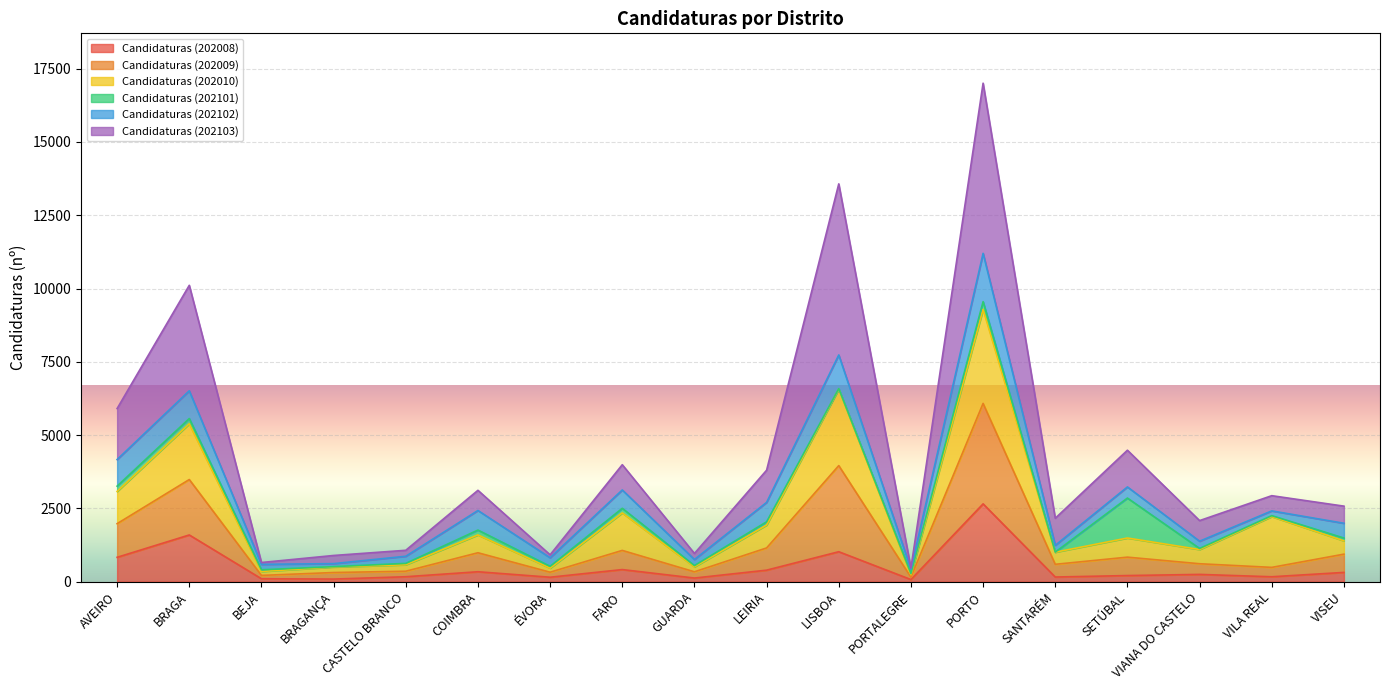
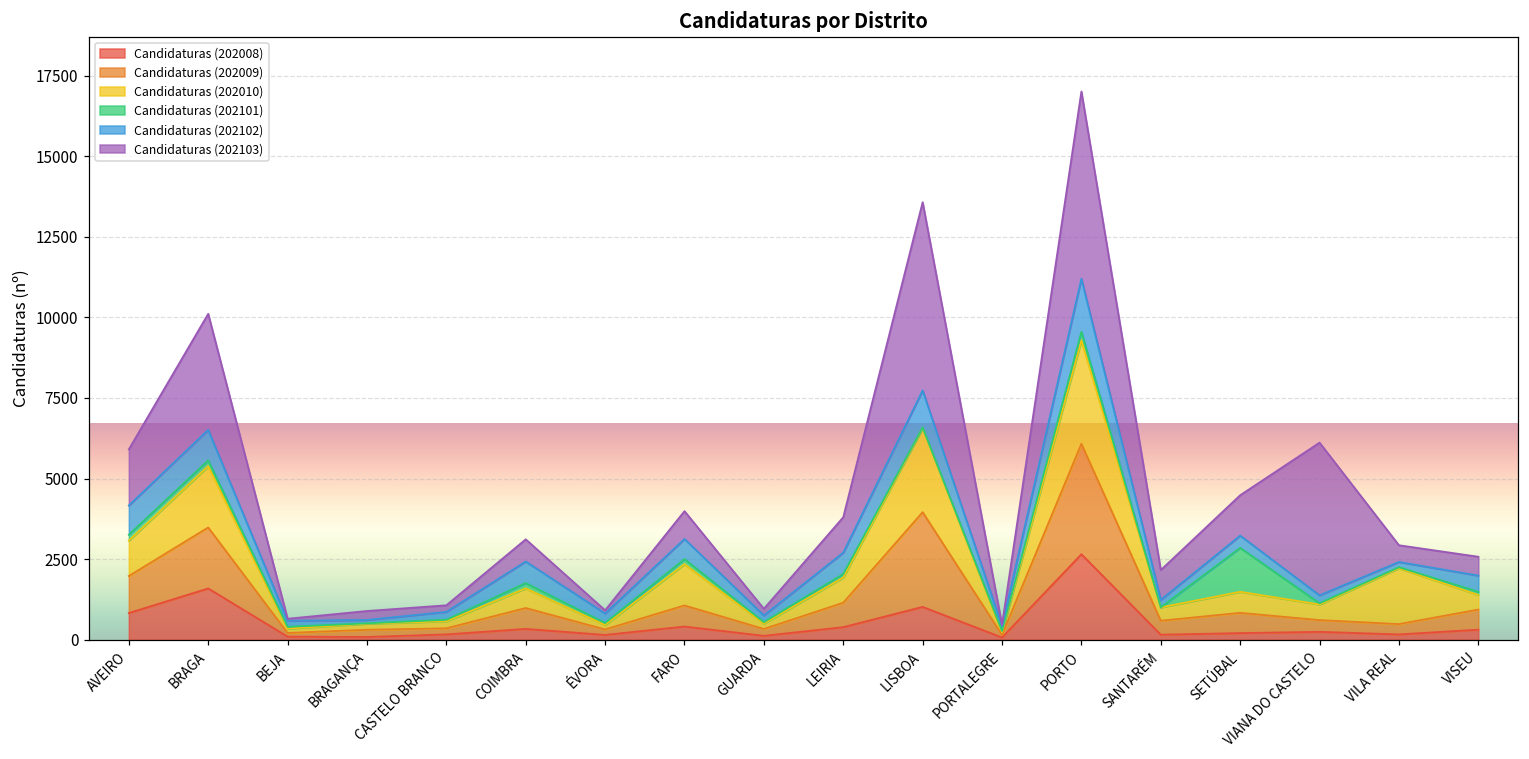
  {
    "Candidaturas (202010)": {
      "AVEIRO": 1100,
      "BRAGA": 1900,
      "COIMBRA": 600,
      "FARO": 1300,
      "LEIRIA": 800,
      "PORTO": 3200,
      "SETÚBAL": 700,
      "VISEU": 500
    },
    "Candidaturas (202101)": {
      "AVEIRO": 200,
      "BRAGA": 200,
      "COIMBRA": 200,
      "FARO": 200,
      "LEIRIA": 100,
      "PORTO": 300,
      "SETÚBAL": 1400,
      "VISEU": 100
    },
    "Candidaturas (202102)": {
      "AVEIRO": 900,
      "BRAGA": 900,
      "BRAGANÇA": 100,
      "CASTELO BRANCO": 200,
      "COIMBRA": 700,
      "ÉVORA": 300,
      "FARO": 600,
      "GUARDA": 200,
      "LEIRIA": 700,
      "LISBOA": 1100,
      "PORTO": 1600,
      "SANTARÉM": 200,
      "SETÚBAL": 400,
      "VIANA DO CASTELO": 200,
      "VILA REAL": 200,
      "VISEU": 500
    },
    "Candidaturas (202103)": {
      "AVEIRO": 1700,
      "BRAGA": 3600,
      "BRAGANÇA": 300,
      "CASTELO BRANCO": 200,
      "COIMBRA": 700,
      "ÉVORA": 100,
      "FARO": 900,
      "GUARDA": 200,
      "LEIRIA": 1100,
      "LISBOA": 5800,
      "PORTO": 5800,
      "SANTARÉM": 900,
      "SETÚBAL": 1300,
-     "VIANA DO CASTELO": 700,
+     "VIANA DO CASTELO": 4700,
      "VILA REAL": 500,
      "VISEU": 600
    }
  }
